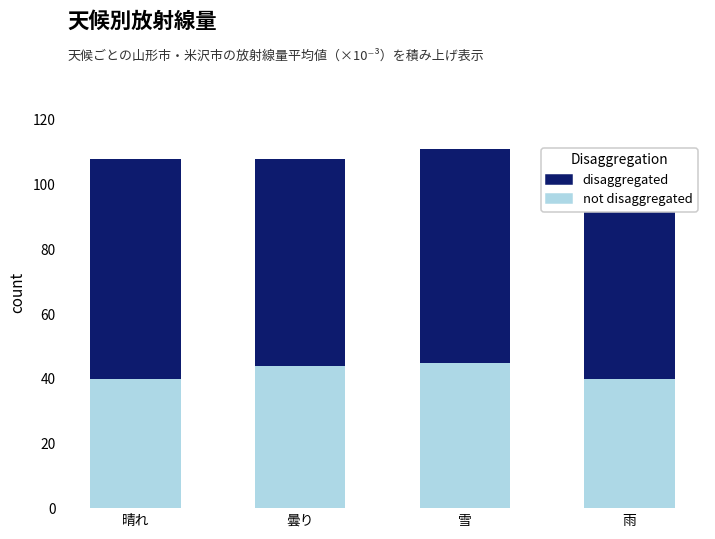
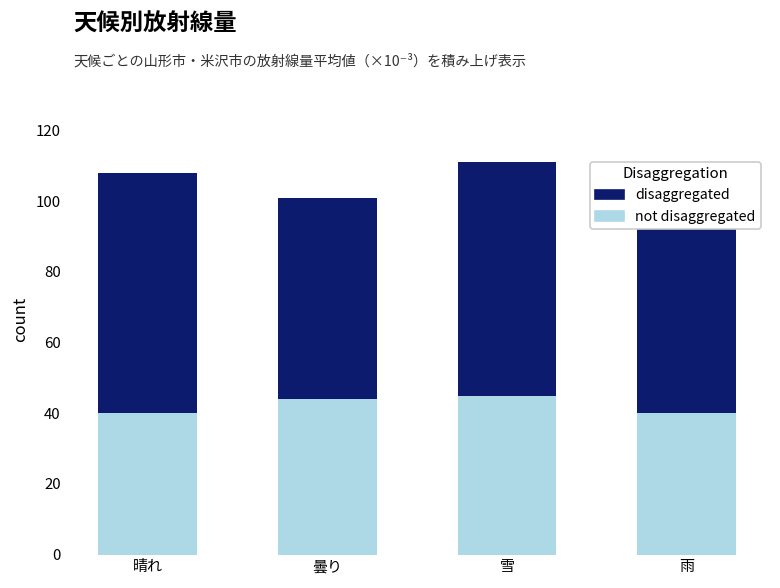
  {
    "not disaggregated": {
      "晴れ": 40,
      "曇り": 44,
      "雪": 45,
      "雨": 40
    },
    "disaggregated": {
      "晴れ": 68,
-     "曇り": 64,
+     "曇り": 57,
      "雪": 66
    }
  }
